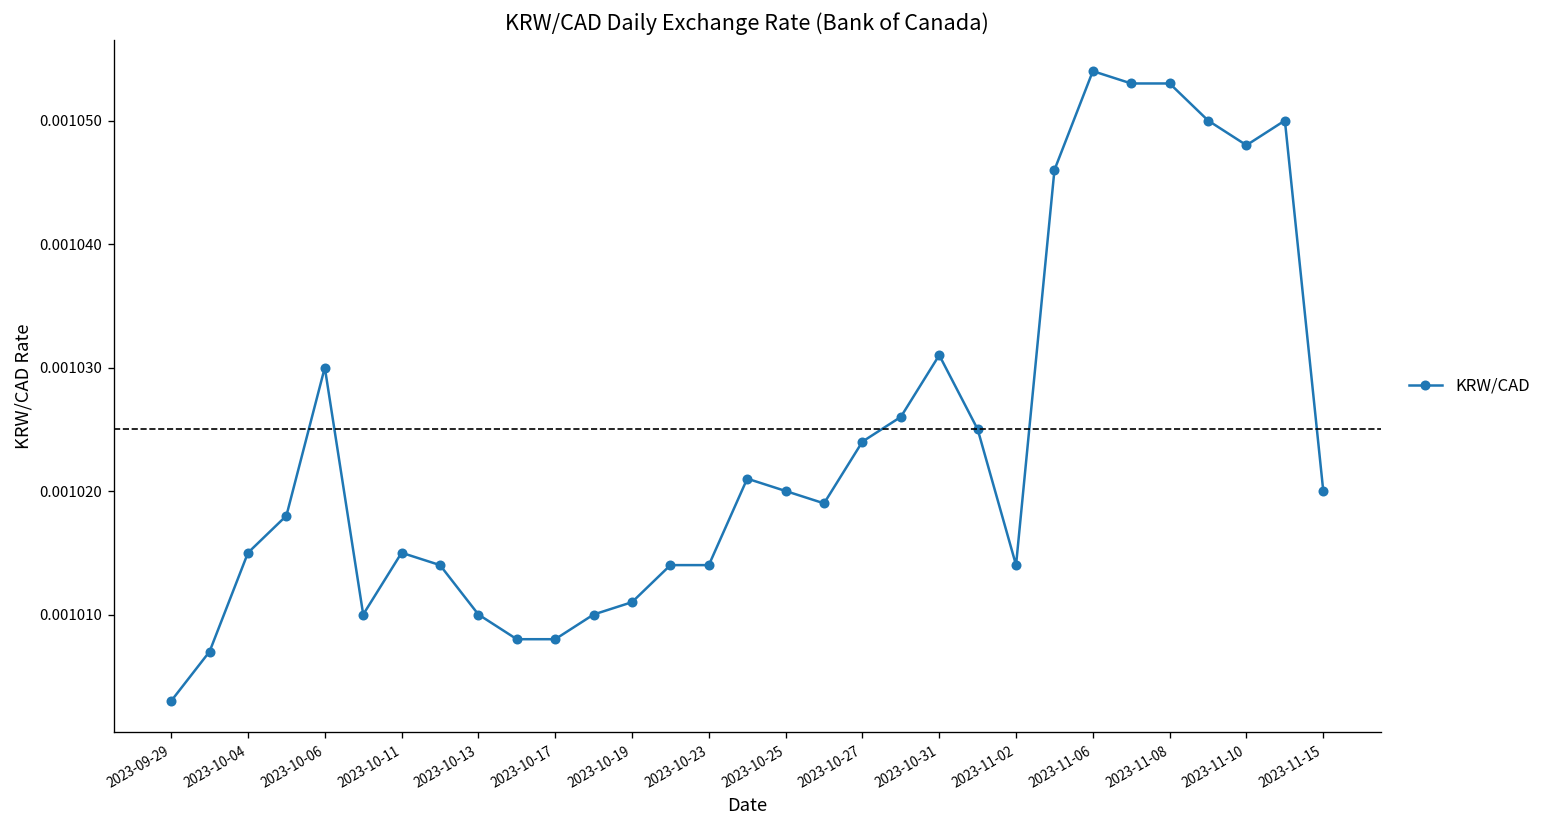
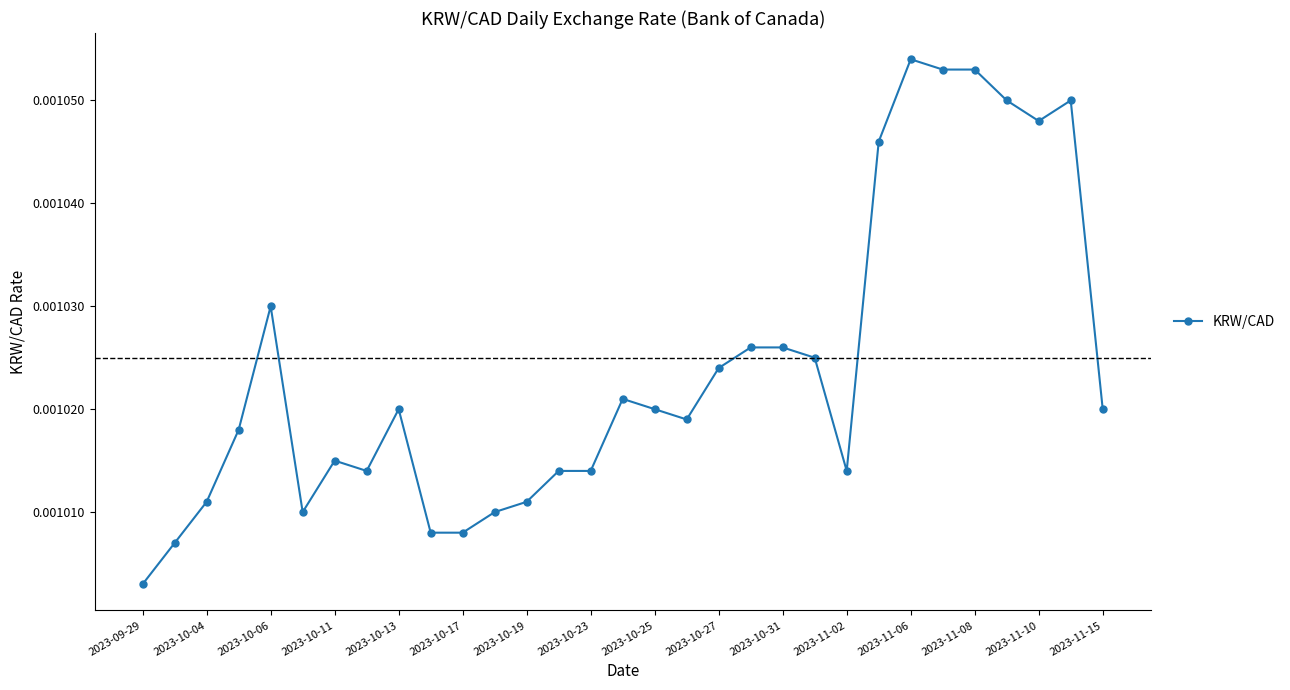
  {
    "2023-09-29": 0.001003,
-   "2023-10-04": 0.001015,
+   "2023-10-04": 0.001011,
    "2023-10-06": 0.001030,
    "2023-10-11": 0.001015,
-   "2023-10-13": 0.00101,
+   "2023-10-13": 0.00102,
    "2023-10-17": 0.001008,
    "2023-10-19": 0.001011,
    "2023-10-23": 0.001014,
    "2023-10-25": 0.001020,
    "2023-10-27": 0.001024,
-   "2023-10-31": 0.001031,
+   "2023-10-31": 0.001026,
    "2023-11-02": 0.001014,
    "2023-11-06": 0.001054,
    "2023-11-08": 0.001053,
    "2023-11-10": 0.001048,
    "2023-11-15": 0.001020
  }
